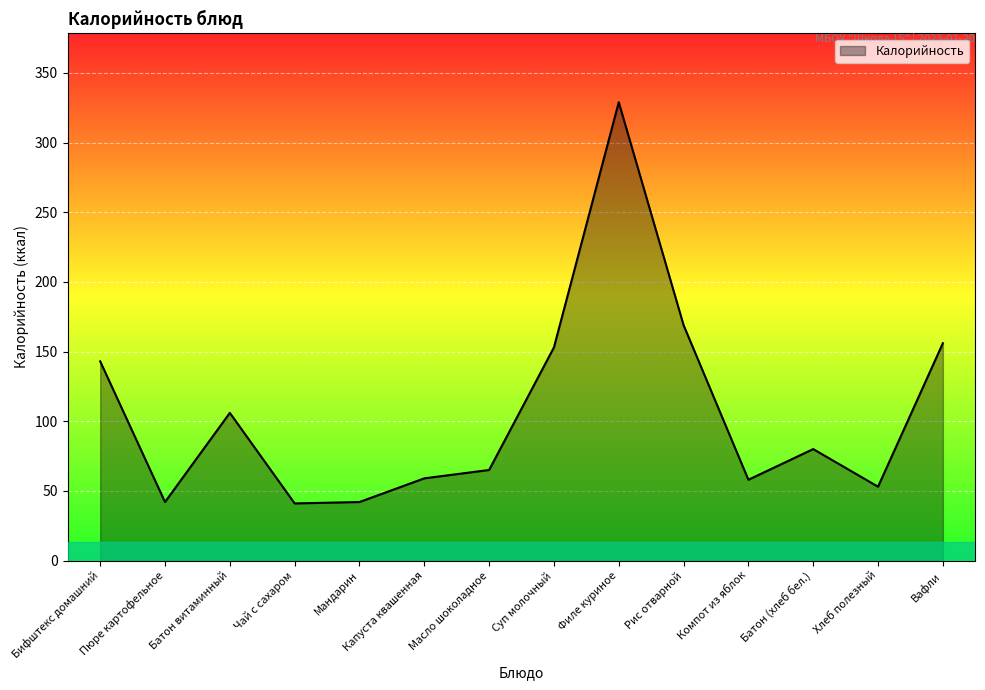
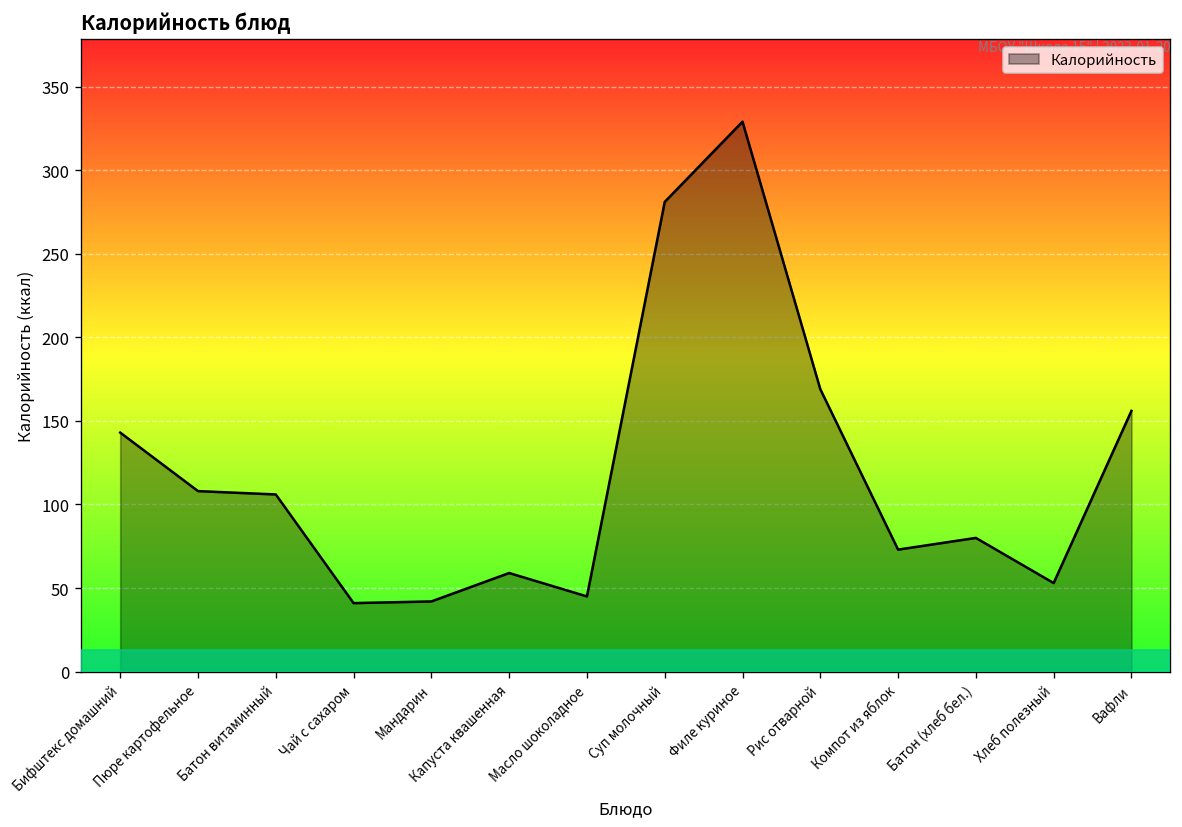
  {
    "Бифштекс домашний": 143,
-   "Пюре картофельное": 42,
+   "Пюре картофельное": 108,
    "Батон витаминный": 106,
    "Чай с сахаром": 41,
    "Мандарин": 42,
    "Капуста квашенная": 59,
-   "Масло шоколадное": 65,
-   "Суп молочный": 153,
+   "Масло шоколадное": 45,
+   "Суп молочный": 281,
    "Филе куриное": 329,
    "Рис отварной": 169,
-   "Компот из яблок": 58,
+   "Компот из яблок": 73,
    "Батон (хлеб бел.)": 80,
    "Хлеб полезный": 53,
    "Вафли": 156
  }
